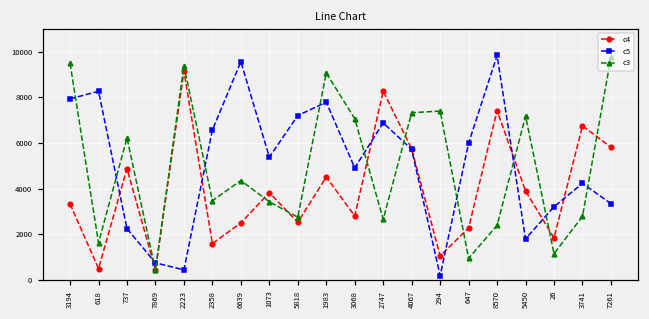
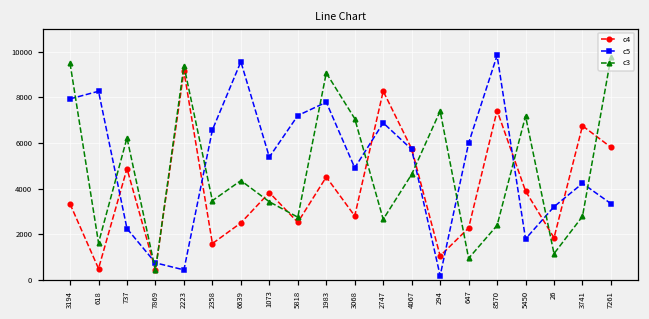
  {
    "c4": {
      "3194": 3300,
      "618": 500,
      "737": 4900,
      "2223": 9200,
      "2358": 1600,
      "6639": 2500,
      "1073": 3800,
      "5818": 2500,
      "1983": 4500,
      "3068": 2800,
      "2747": 8300,
      "294": 1100,
      "647": 2300,
      "8570": 7400,
      "5450": 3900,
      "26": 1800,
      "3741": 6800,
      "7261": 5800
    },
    "c5": {
      "3194": 7900,
      "618": 8300,
      "737": 2300,
      "7869": 800,
      "2223": 400,
      "2358": 6600,
      "6639": 9600,
      "1073": 5400,
      "5818": 7200,
      "1983": 7800,
      "3068": 4900,
      "2747": 6900,
      "294": 200,
      "647": 6000,
      "8570": 9800,
      "5450": 1800,
      "26": 3200,
      "3741": 4200,
      "7261": 3300
    },
    "c3": {
      "3194": 9500,
      "618": 1600,
      "737": 6200,
      "2223": 9400,
      "2358": 3500,
      "6639": 4400,
      "1073": 3400,
      "5818": 2800,
      "1983": 9100,
      "3068": 7100,
      "2747": 2700,
-     "4067": 7300,
+     "4067": 4600,
      "294": 7400,
      "647": 900,
      "8570": 2400,
      "5450": 7200,
      "26": 1200,
      "3741": 2800
    }
  }
